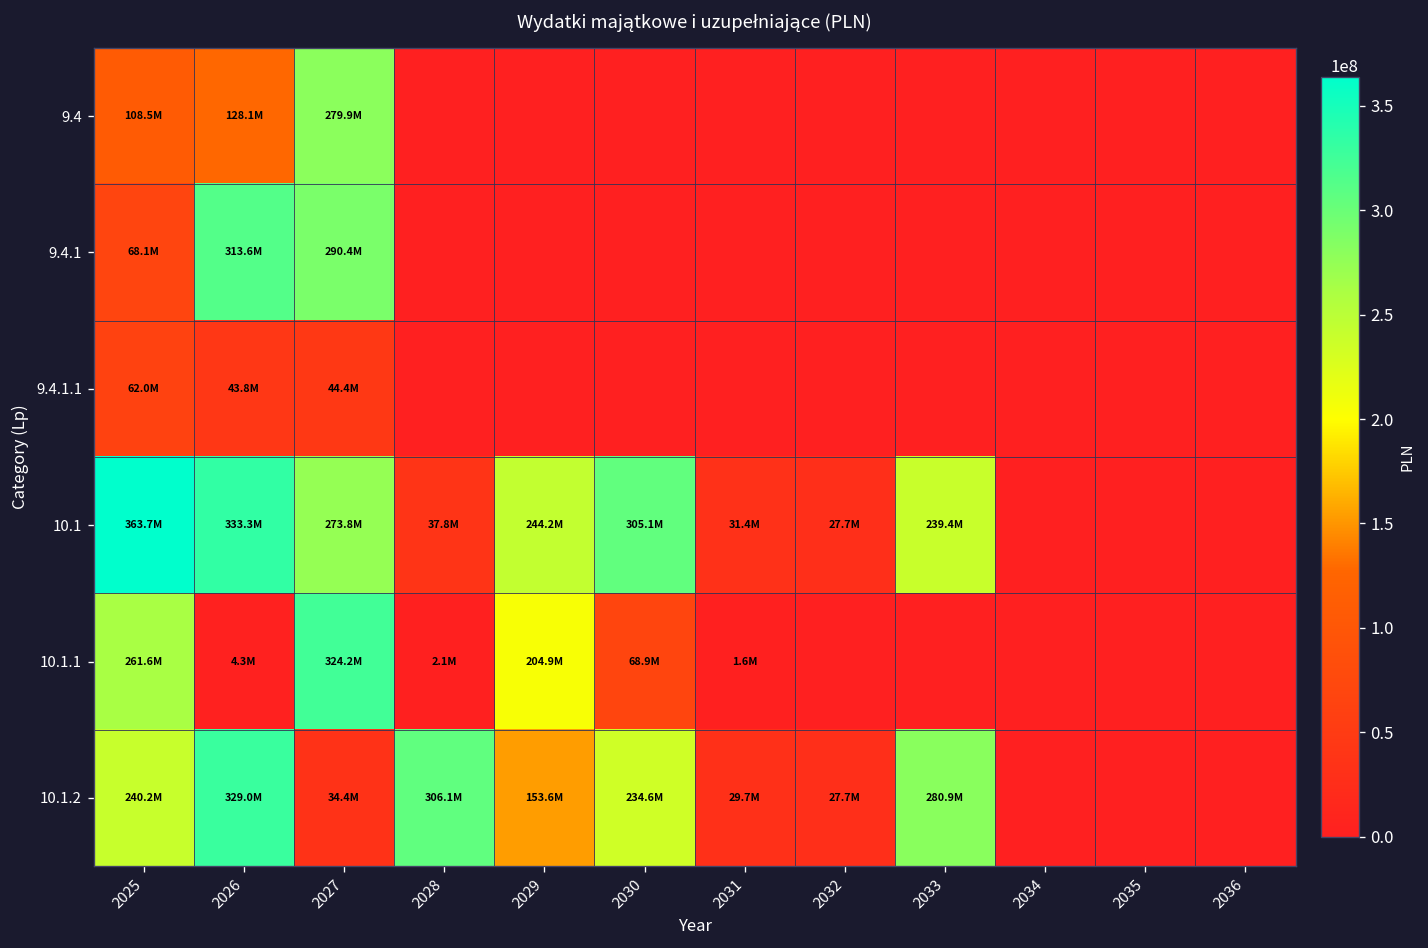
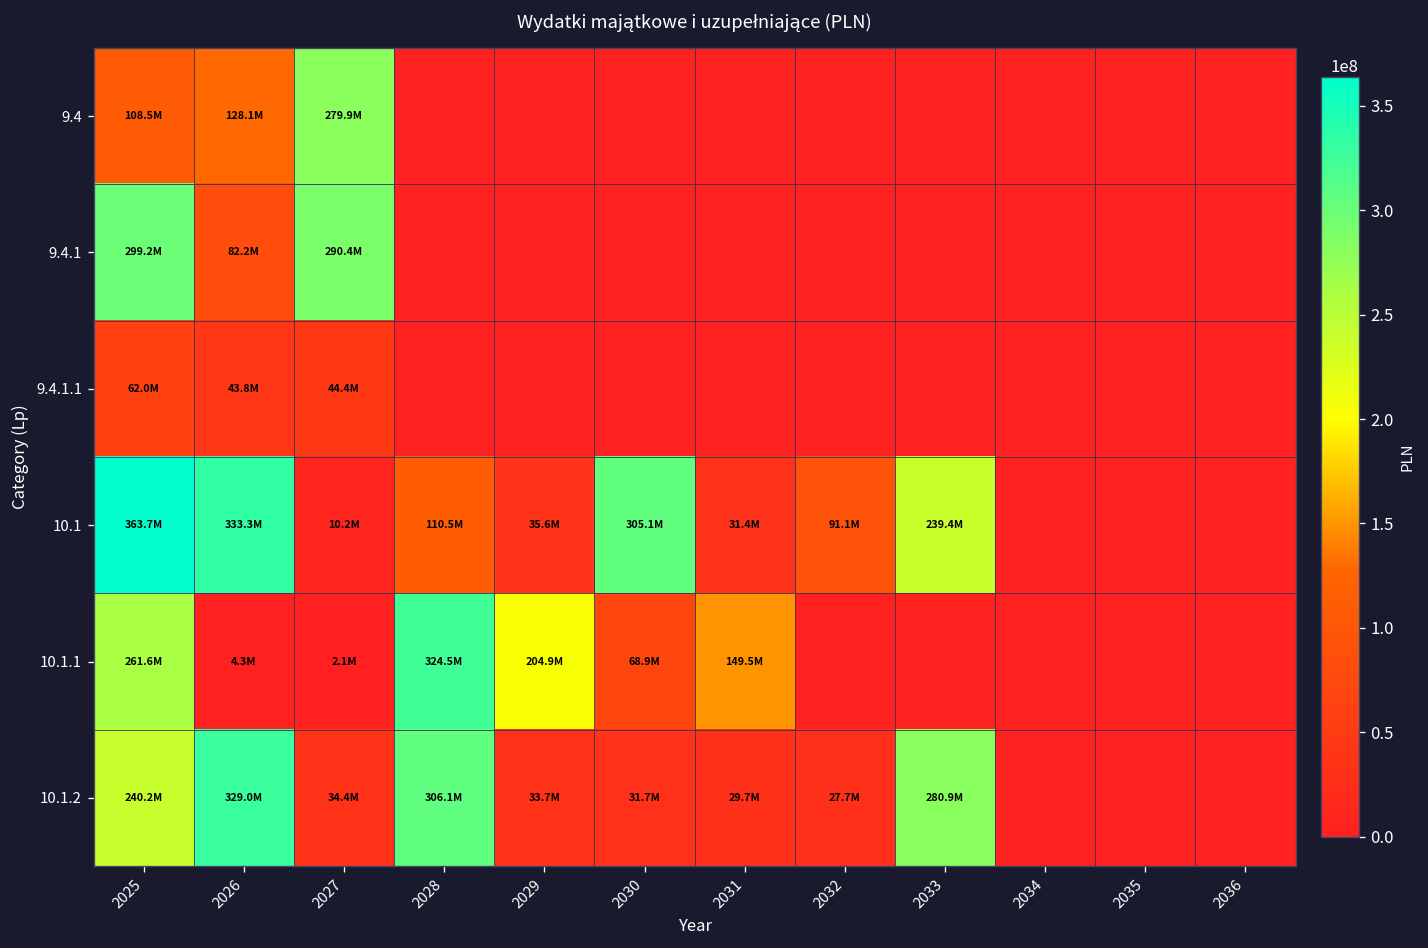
  {
    "9.4": {
      "2025": "108.5M",
      "2026": "128.1M",
      "2027": "279.9M"
    },
    "9.4.1": {
-     "2025": "68.1M",
-     "2026": "313.6M",
+     "2025": "299.2M",
+     "2026": "82.2M",
      "2027": "290.4M"
    },
    "9.4.1.1": {
      "2025": "62.0M",
      "2026": "43.8M",
      "2027": "44.4M"
    },
    "10.1": {
      "2025": "363.7M",
      "2026": "333.3M",
-     "2027": "273.8M",
-     "2028": "37.8M",
-     "2029": "244.2M",
+     "2027": "10.2M",
+     "2028": "110.5M",
+     "2029": "35.6M",
      "2030": "305.1M",
      "2031": "31.4M",
-     "2032": "27.7M",
+     "2032": "91.1M",
      "2033": "239.4M"
    },
    "10.1.1": {
      "2025": "261.6M",
      "2026": "4.3M",
-     "2027": "324.2M",
-     "2028": "2.1M",
+     "2027": "2.1M",
+     "2028": "324.5M",
      "2029": "204.9M",
      "2030": "68.9M",
-     "2031": "1.6M"
+     "2031": "149.5M"
    },
    "10.1.2": {
      "2025": "240.2M",
      "2026": "329.0M",
      "2027": "34.4M",
      "2028": "306.1M",
-     "2029": "153.6M",
-     "2030": "234.6M",
+     "2029": "33.7M",
+     "2030": "31.7M",
      "2031": "29.7M",
      "2032": "27.7M",
      "2033": "280.9M"
    }
  }
